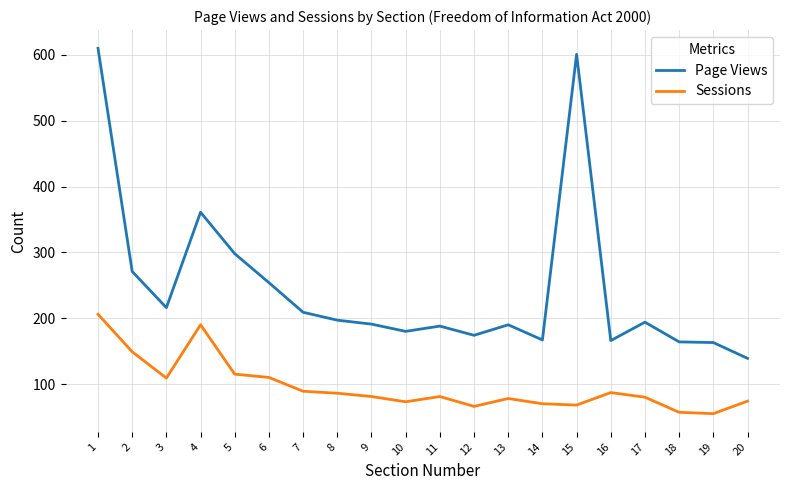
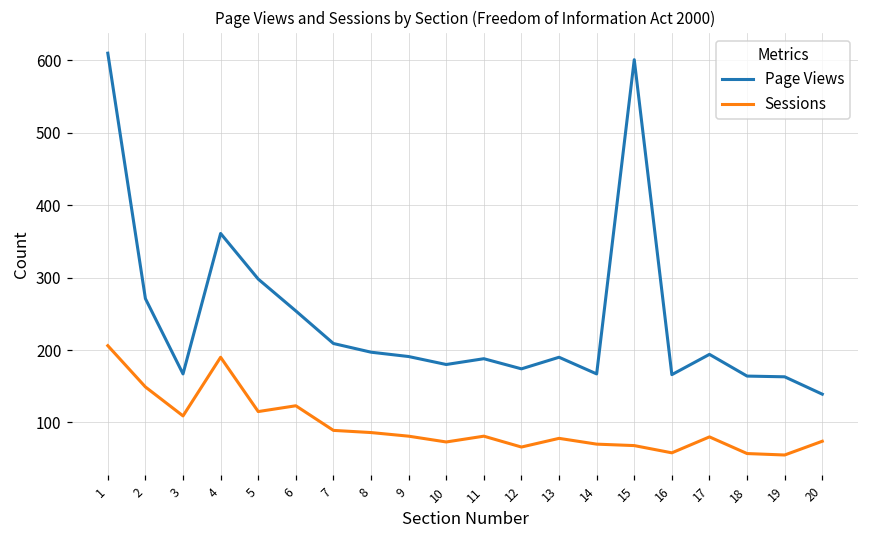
  {
    "Page Views": {
      "1": 610,
      "2": 270,
-     "3": 220,
+     "3": 170,
      "4": 360,
      "5": 300,
      "6": 250,
      "7": 210,
      "8": 200,
      "9": 190,
      "10": 180,
      "11": 190,
      "12": 170,
      "13": 190,
      "14": 170,
      "15": 600,
      "16": 170,
      "17": 190,
      "18": 160,
      "19": 160,
      "20": 140
    },
    "Sessions": {
      "1": 210,
      "2": 150,
      "3": 110,
      "4": 190,
      "5": 120,
-     "6": 110,
+     "6": 120,
      "7": 90,
      "8": 90,
      "9": 80,
      "10": 70,
      "11": 80,
      "12": 70,
      "13": 80,
      "14": 70,
      "15": 70,
-     "16": 90,
+     "16": 60,
      "17": 80,
      "18": 60,
      "19": 60,
      "20": 70
    }
  }
